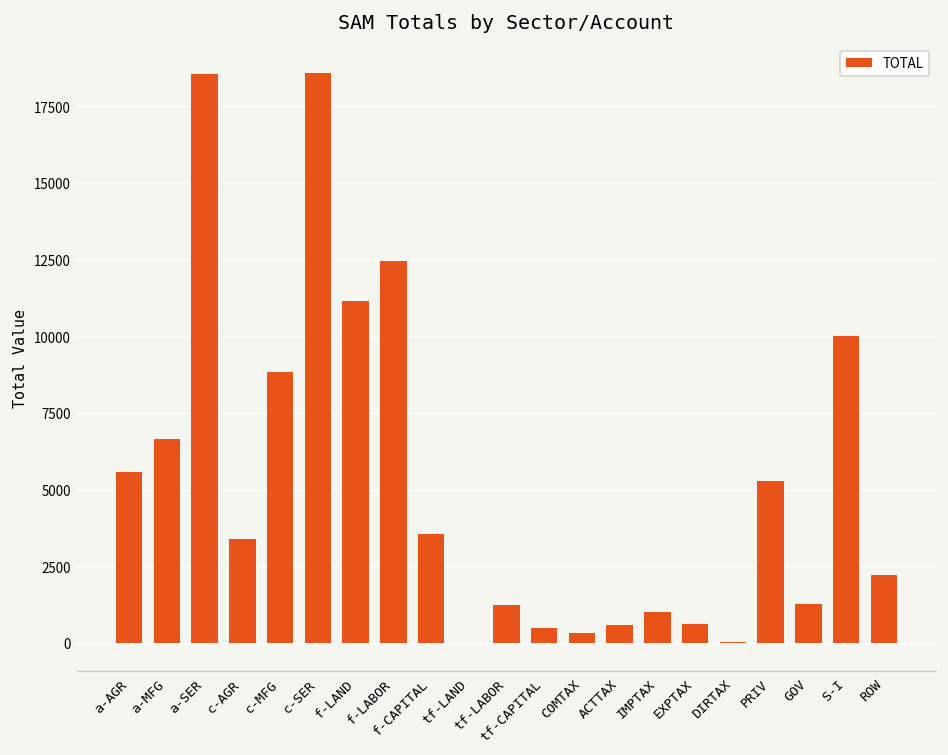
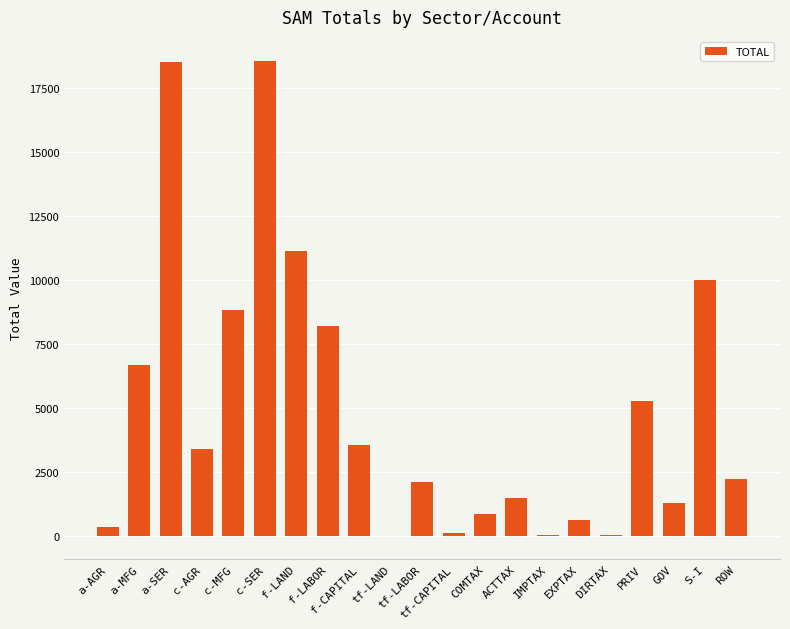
  {
-   "a-AGR": 5600,
+   "a-AGR": 300,
    "a-MFG": 6700,
    "a-SER": 18500,
    "c-AGR": 3400,
    "c-MFG": 8800,
    "c-SER": 18600,
    "f-LAND": 11100,
-   "f-LABOR": 12500,
+   "f-LABOR": 8200,
    "f-CAPITAL": 3500,
-   "tf-LABOR": 1200,
-   "tf-CAPITAL": 500,
-   "COMTAX": 300,
-   "ACTTAX": 600,
-   "IMPTAX": 1000,
+   "tf-LABOR": 2100,
+   "tf-CAPITAL": 100,
+   "COMTAX": 900,
+   "ACTTAX": 1500,
+   "IMPTAX": 0,
    "EXPTAX": 600,
    "PRIV": 5300,
    "GOV": 1300,
    "S-I": 10000,
    "ROW": 2200
  }
